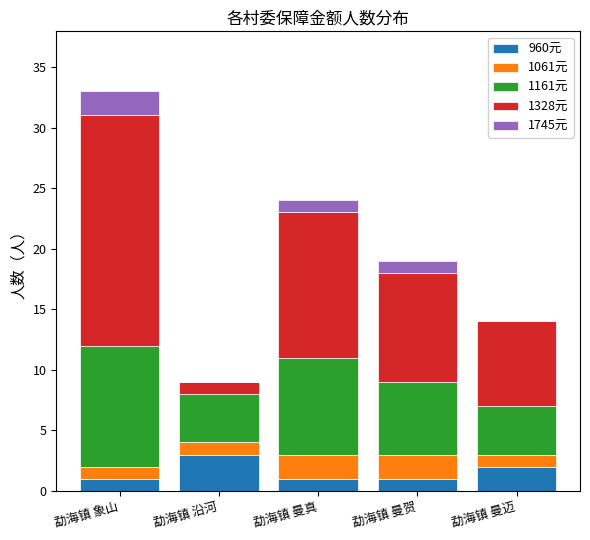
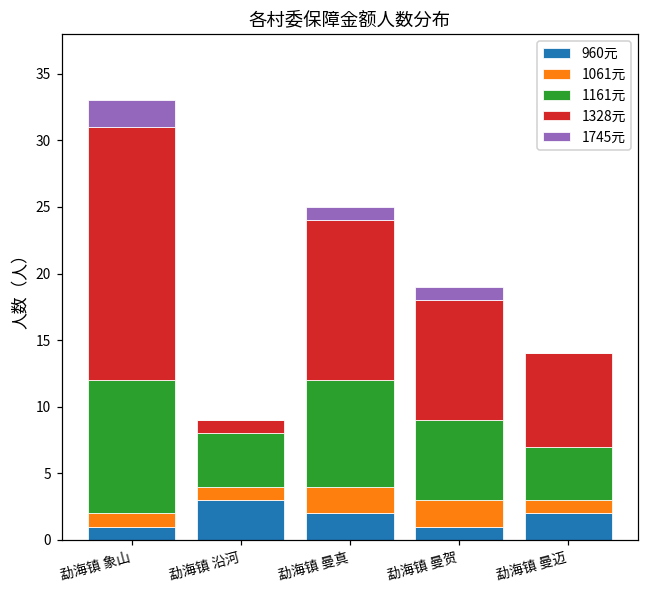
  {
    "960元": {
      "勐海镇 象山": 1,
      "勐海镇 沿河": 3,
-     "勐海镇 曼真": 1,
+     "勐海镇 曼真": 2,
      "勐海镇 曼贺": 1,
      "勐海镇 曼迈": 2
    },
    "1328元": {
      "勐海镇 象山": 19,
      "勐海镇 沿河": 1,
      "勐海镇 曼真": 12,
      "勐海镇 曼贺": 9,
      "勐海镇 曼迈": 7
    },
    "1745元": {
      "勐海镇 象山": 2,
      "勐海镇 沿河": 0,
      "勐海镇 曼真": 1,
      "勐海镇 曼贺": 1,
      "勐海镇 曼迈": 0
    }
  }
